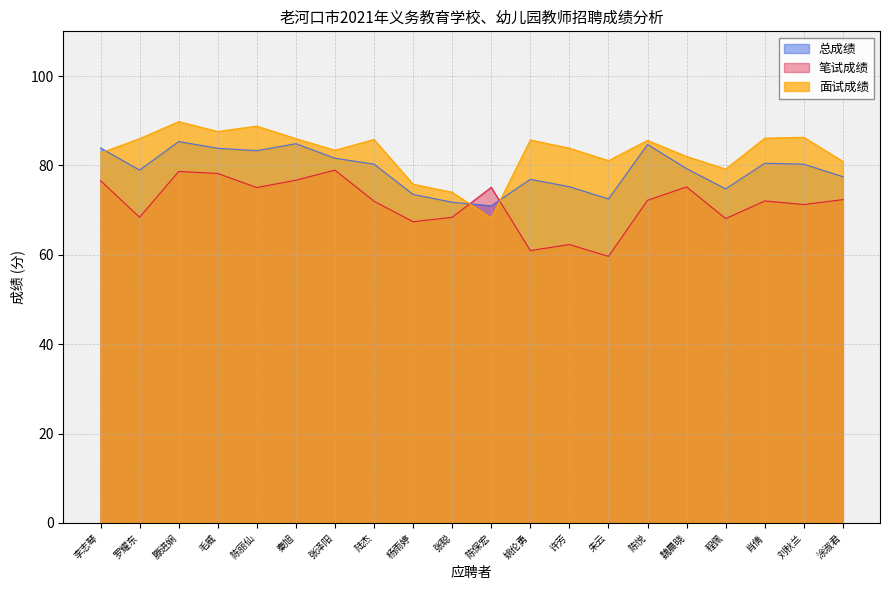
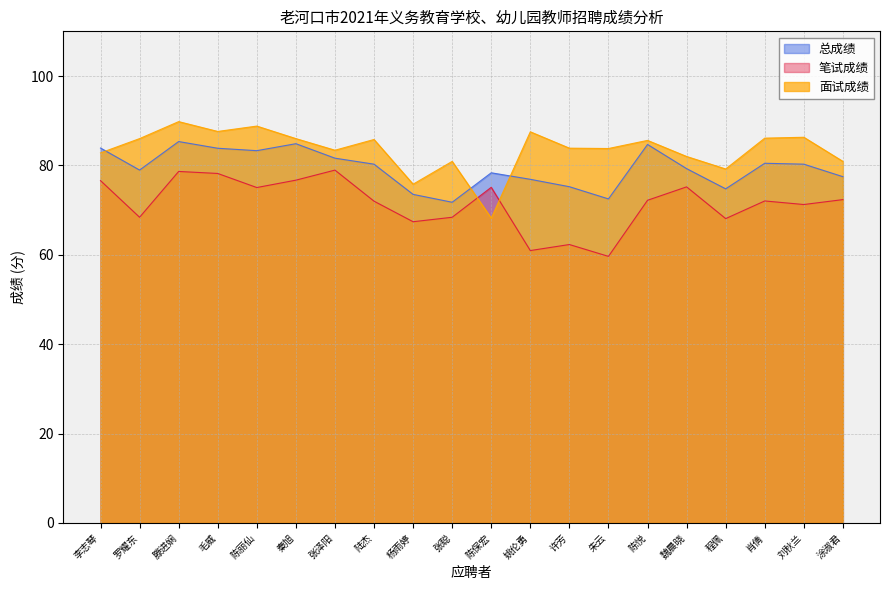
  {
    "总成绩": {
      "李志琴": 84,
      "罗耀东": 79,
      "滕进娴": 85,
      "毛威": 84,
      "陈丽仙": 83,
      "秦旭": 85,
      "张泽阳": 82,
      "陆杰": 80,
      "杨雨婷": 74,
      "张聪": 72,
-     "陈保宏": 71,
+     "陈保宏": 78,
      "姚伦勇": 77,
      "许芳": 75,
      "朱云": 73,
      "陈悦": 85,
      "魏晨晓": 79,
      "程佩": 75,
      "肖倩": 80,
      "刘秋兰": 80,
      "涂淑君": 77
    },
    "笔试成绩": {
      "李志琴": 77,
      "罗耀东": 68,
      "滕进娴": 79,
      "毛威": 78,
      "陈丽仙": 75,
      "秦旭": 77,
      "张泽阳": 79,
      "陆杰": 72,
      "杨雨婷": 67,
      "张聪": 68,
      "陈保宏": 75,
      "姚伦勇": 61,
      "许芳": 62,
      "朱云": 60,
      "陈悦": 72,
      "魏晨晓": 75,
      "程佩": 68,
      "肖倩": 72,
      "刘秋兰": 71,
      "涂淑君": 72
    },
    "面试成绩": {
      "李志琴": 83,
      "罗耀东": 86,
      "滕进娴": 90,
      "毛威": 88,
      "陈丽仙": 89,
      "秦旭": 86,
      "张泽阳": 83,
      "陆杰": 86,
      "杨雨婷": 76,
-     "张聪": 74,
+     "张聪": 81,
      "陈保宏": 68,
-     "姚伦勇": 86,
+     "姚伦勇": 88,
      "许芳": 84,
-     "朱云": 81,
+     "朱云": 84,
      "陈悦": 86,
      "魏晨晓": 82,
      "程佩": 79,
      "肖倩": 86,
      "刘秋兰": 86,
      "涂淑君": 81
    }
  }
